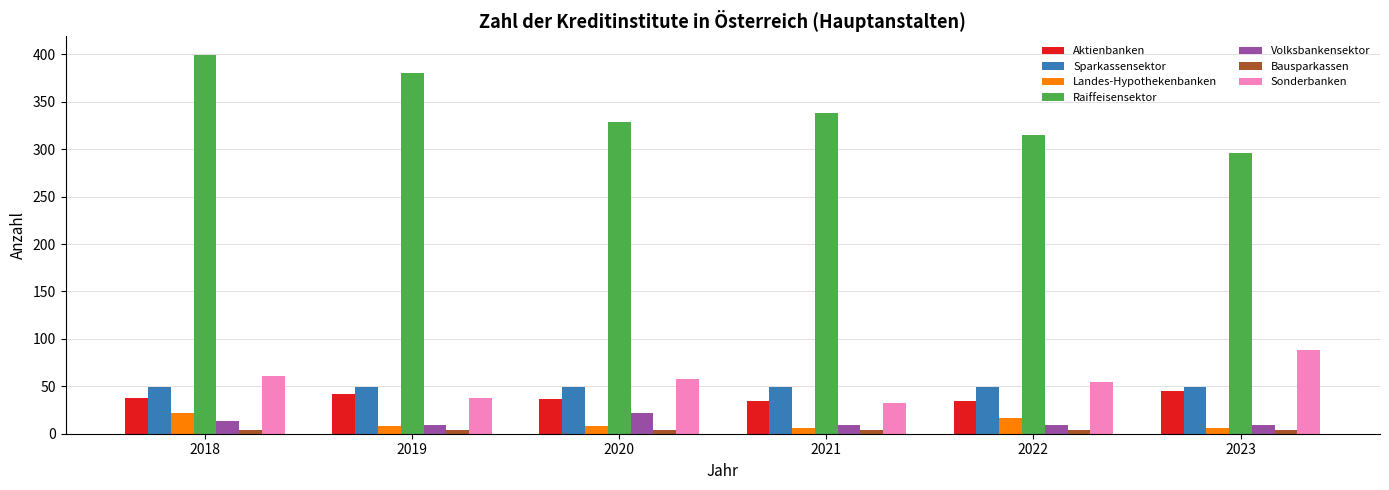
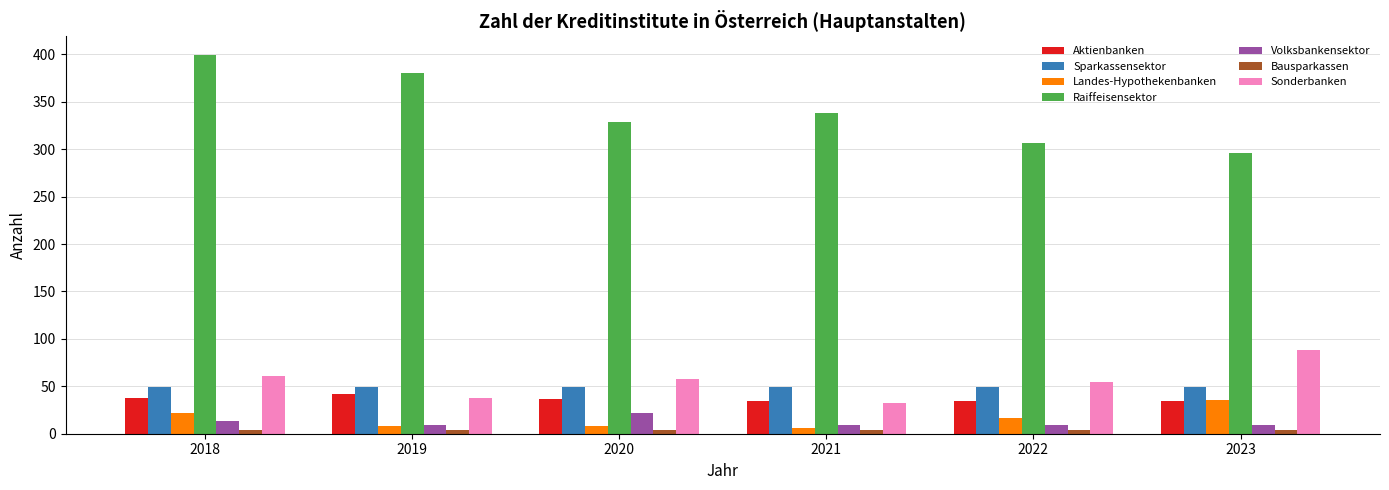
  {
    "Aktienbanken": {
      "2018": 40,
      "2019": 40,
      "2020": 40,
      "2021": 40,
      "2022": 40,
-     "2023": 50
+     "2023": 40
    },
    "Sparkassensektor": {
      "2018": 50,
      "2019": 50,
      "2020": 50,
      "2021": 50,
      "2022": 50,
      "2023": 50
    },
    "Landes-Hypothekenbanken": {
      "2018": 20,
      "2019": 10,
      "2020": 10,
      "2021": 10,
      "2022": 20,
-     "2023": 10
+     "2023": 40
    },
    "Raiffeisensektor": {
      "2018": 400,
      "2019": 380,
      "2020": 330,
      "2021": 340,
-     "2022": 320,
+     "2022": 310,
      "2023": 300
    },
    "Volksbankensektor": {
      "2018": 10,
      "2019": 10,
      "2020": 20,
      "2021": 10,
      "2022": 10,
      "2023": 10
    },
    "Bausparkassen": {
      "2018": 0,
      "2019": 0,
      "2020": 0,
      "2021": 0,
      "2022": 0,
      "2023": 0
    },
    "Sonderbanken": {
      "2018": 60,
      "2019": 40,
      "2020": 60,
      "2021": 30,
      "2022": 60,
      "2023": 90
    }
  }
